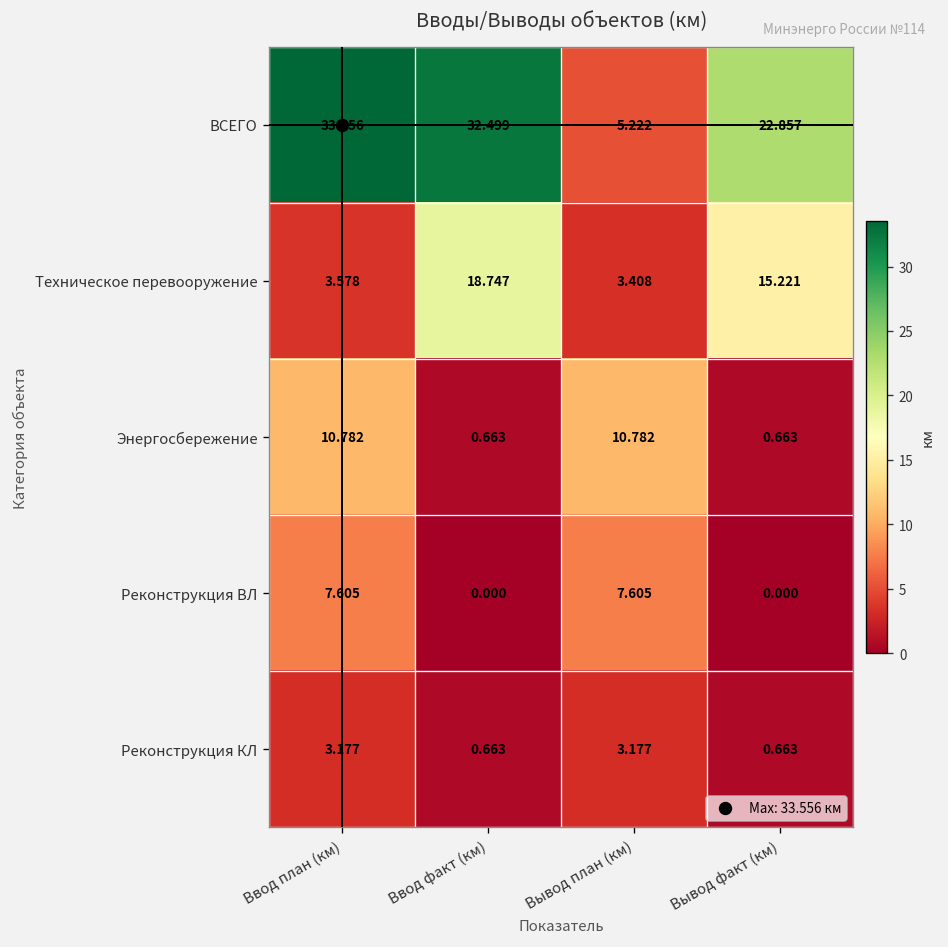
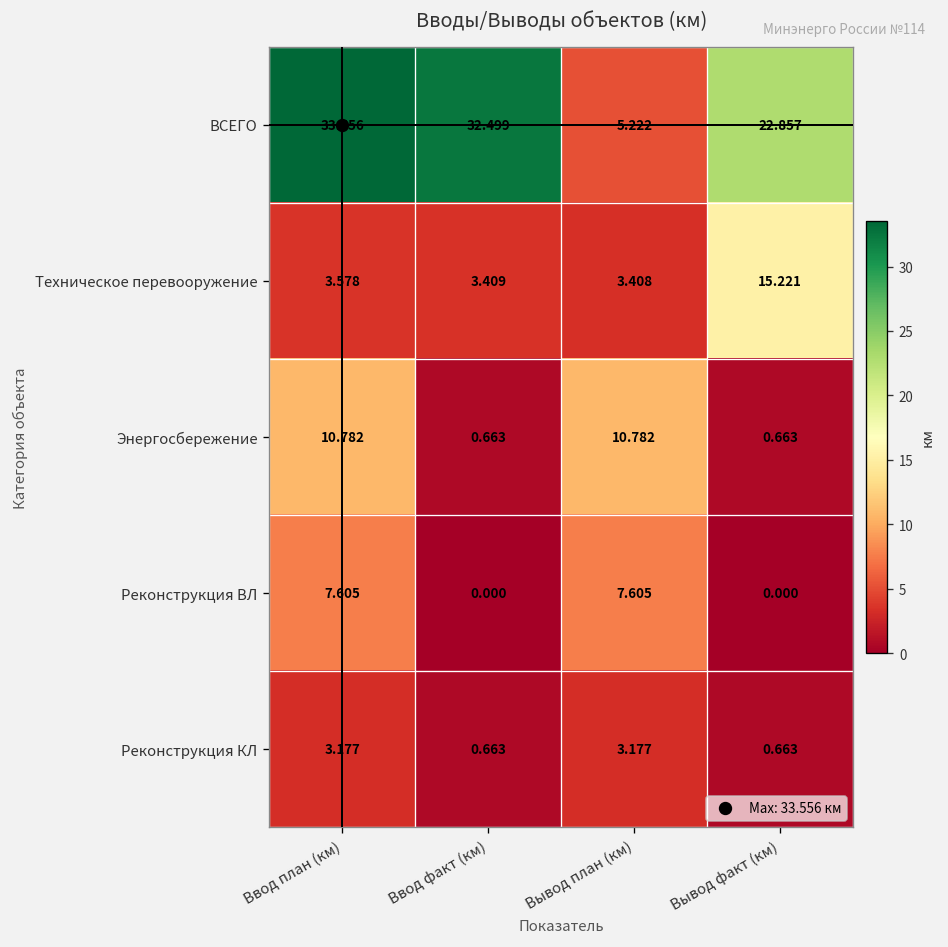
  {
    "ВСЕГО": {
      "Ввод факт (км)": 32.499,
      "Вывод план (км)": 5.222,
      "Вывод факт (км)": 22.857
    },
    "Техническое перевооружение": {
      "Ввод план (км)": 3.578,
-     "Ввод факт (км)": 18.747,
+     "Ввод факт (км)": 3.409,
      "Вывод план (км)": 3.408,
      "Вывод факт (км)": 15.221
    },
    "Энергосбережение": {
      "Ввод план (км)": 10.782,
      "Ввод факт (км)": 0.663,
      "Вывод план (км)": 10.782,
      "Вывод факт (км)": 0.663
    },
    "Реконструкция ВЛ": {
      "Ввод план (км)": 7.605,
      "Ввод факт (км)": 0.000,
      "Вывод план (км)": 7.605,
      "Вывод факт (км)": 0.000
    },
    "Реконструкция КЛ": {
      "Ввод план (км)": 3.177,
      "Ввод факт (км)": 0.663,
      "Вывод план (км)": 3.177,
      "Вывод факт (км)": 0.663
    }
  }
